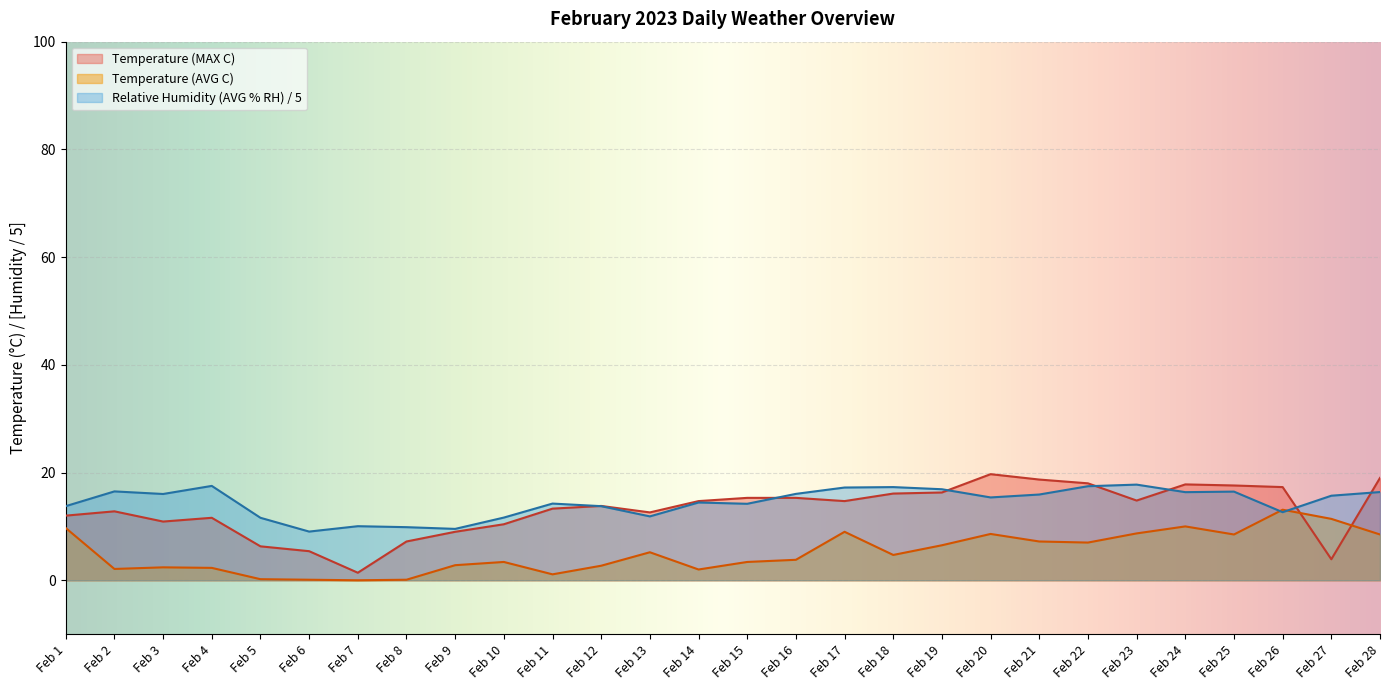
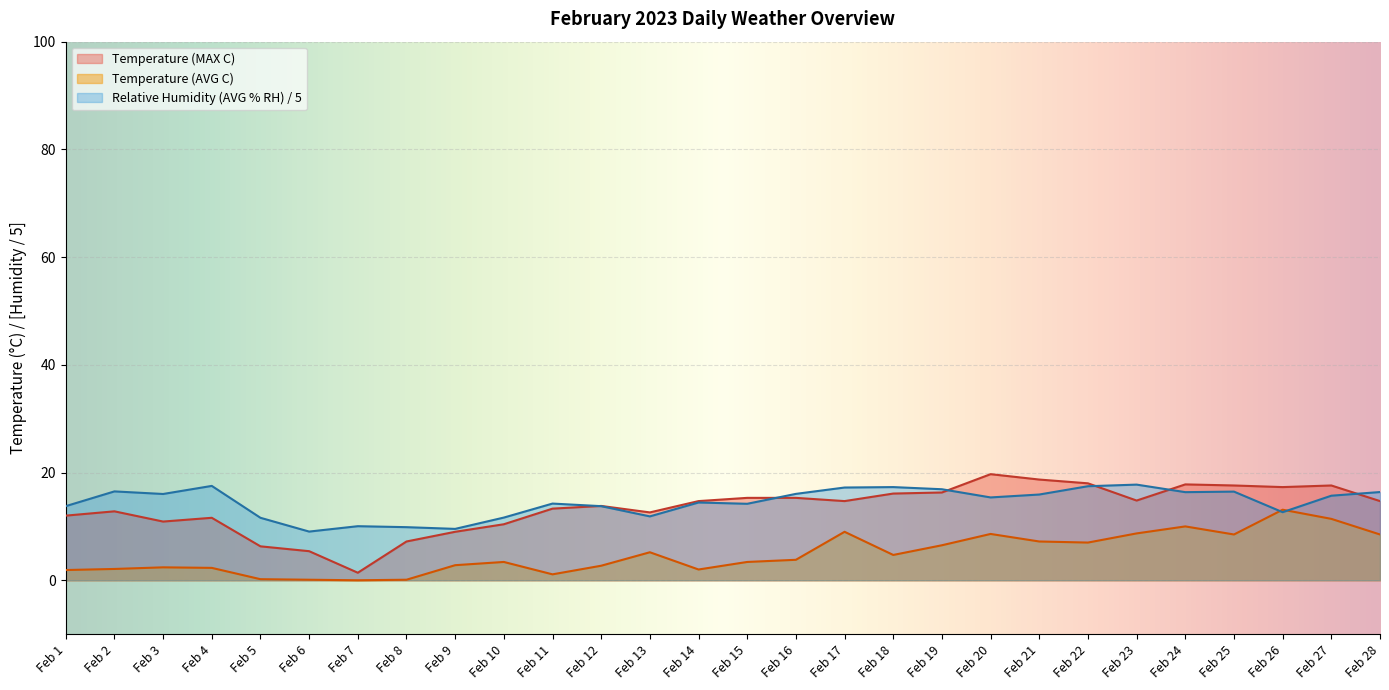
  {
    "Temperature (MAX C)": {
      "Feb 1": 12,
      "Feb 2": 13,
      "Feb 3": 11,
      "Feb 4": 12,
      "Feb 5": 6,
      "Feb 6": 5,
      "Feb 7": 1,
      "Feb 8": 7,
      "Feb 9": 9,
      "Feb 10": 10,
      "Feb 11": 13,
      "Feb 13": 13,
      "Feb 15": 15,
      "Feb 16": 15,
      "Feb 17": 15,
      "Feb 18": 16,
      "Feb 19": 16,
      "Feb 20": 20,
      "Feb 21": 19,
      "Feb 22": 18,
      "Feb 23": 15,
      "Feb 24": 18,
      "Feb 25": 18,
      "Feb 26": 17,
-     "Feb 27": 4,
-     "Feb 28": 19
+     "Feb 27": 18,
+     "Feb 28": 15
    },
    "Temperature (AVG C)": {
-     "Feb 1": 10,
+     "Feb 1": 2,
      "Feb 2": 2,
      "Feb 3": 2,
      "Feb 4": 2,
      "Feb 5": 0,
      "Feb 6": 0,
      "Feb 7": 0,
      "Feb 8": 0,
      "Feb 9": 3,
      "Feb 10": 3,
      "Feb 11": 1,
      "Feb 12": 3,
      "Feb 13": 5,
      "Feb 14": 2,
      "Feb 15": 3,
      "Feb 16": 4,
      "Feb 17": 9,
      "Feb 18": 5,
      "Feb 19": 7,
      "Feb 20": 9,
      "Feb 21": 7,
      "Feb 22": 7,
      "Feb 23": 9,
      "Feb 24": 10,
      "Feb 25": 9,
      "Feb 26": 13,
      "Feb 27": 11,
      "Feb 28": 9
    },
    "Relative Humidity (AVG % RH) / 5": {
      "Feb 1": 14,
      "Feb 2": 17,
      "Feb 3": 16,
      "Feb 4": 18,
      "Feb 5": 12,
      "Feb 6": 9,
      "Feb 7": 10,
      "Feb 8": 10,
      "Feb 9": 10,
      "Feb 10": 12,
      "Feb 11": 14,
      "Feb 13": 12,
      "Feb 15": 14,
      "Feb 16": 16,
      "Feb 17": 17,
      "Feb 18": 17,
      "Feb 19": 17,
      "Feb 20": 15,
      "Feb 21": 16,
      "Feb 22": 17,
      "Feb 23": 18,
      "Feb 24": 16,
      "Feb 25": 16,
      "Feb 26": 13,
      "Feb 27": 16,
      "Feb 28": 16
    }
  }
